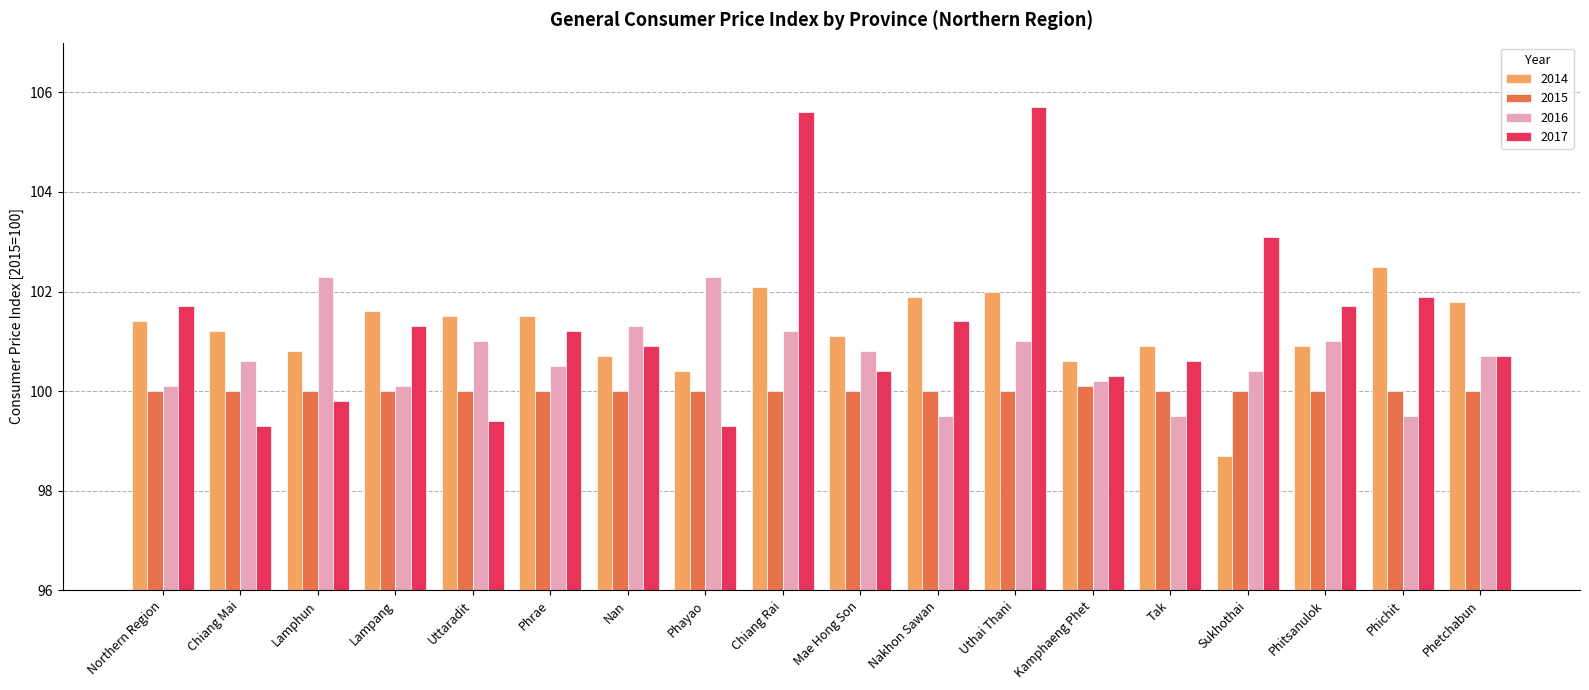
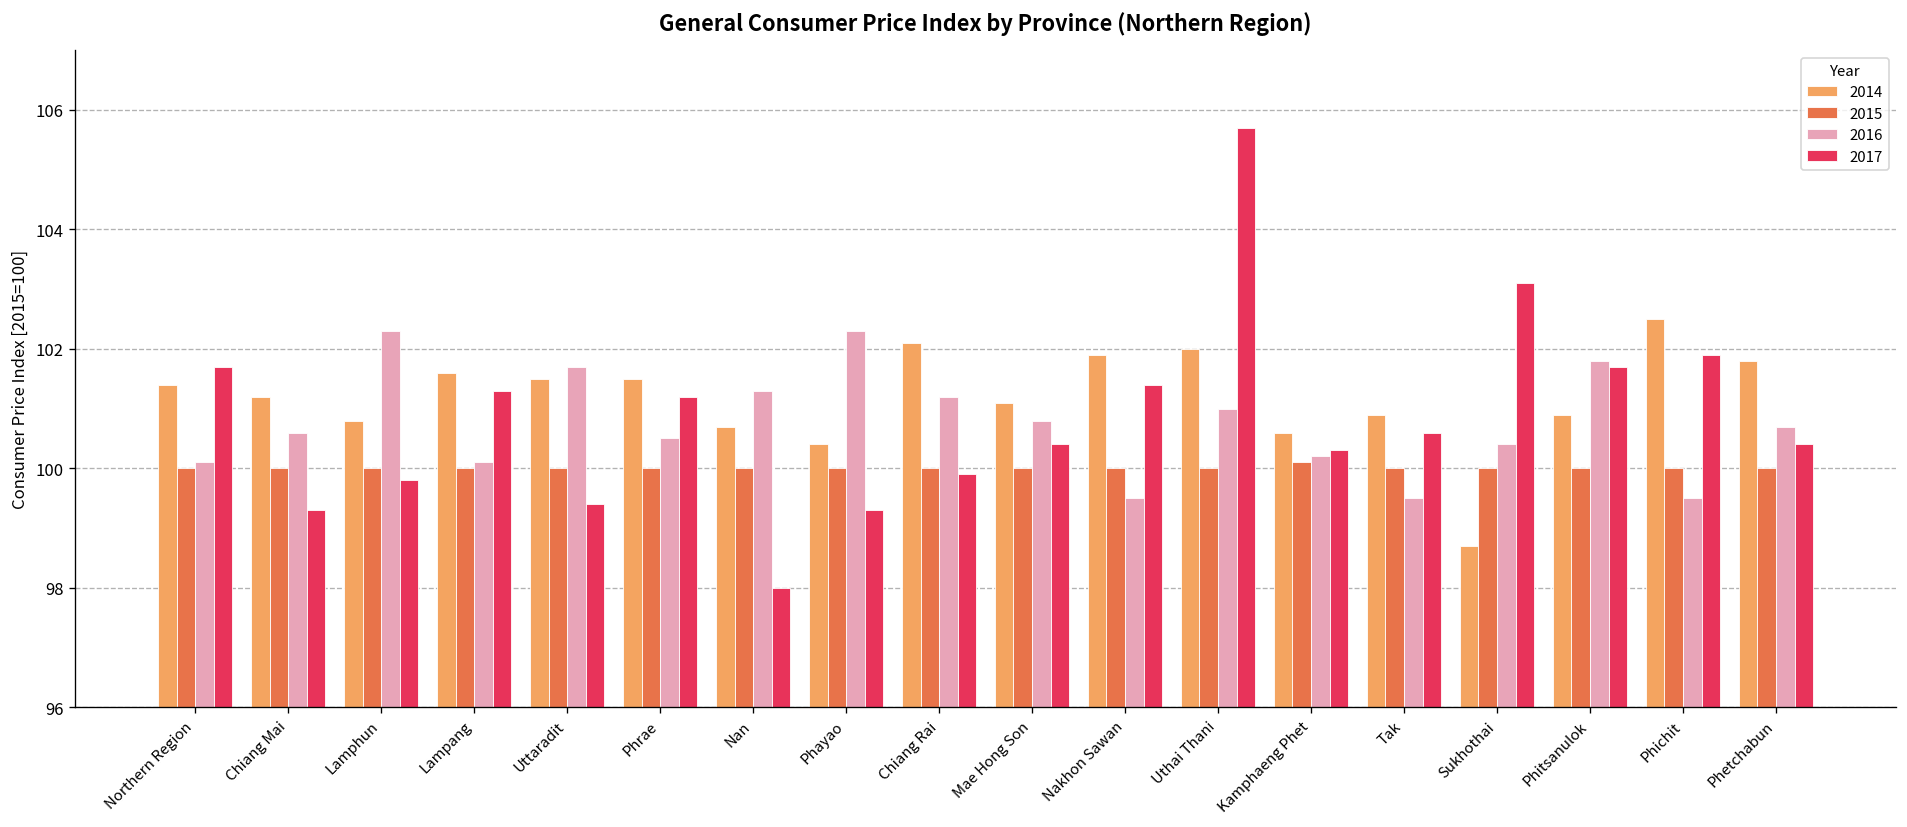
  {
    "2016": {
      "Northern Region": 100.1,
      "Chiang Mai": 100.6,
      "Lamphun": 102.3,
      "Lampang": 100.1,
-     "Uttaradit": 101.0,
+     "Uttaradit": 101.7,
      "Phrae": 100.5,
      "Nan": 101.3,
      "Phayao": 102.3,
      "Chiang Rai": 101.2,
      "Mae Hong Son": 100.8,
      "Nakhon Sawan": 99.5,
      "Uthai Thani": 101.0,
      "Kamphaeng Phet": 100.2,
      "Tak": 99.5,
      "Sukhothai": 100.4,
-     "Phitsanulok": 101.0,
+     "Phitsanulok": 101.8,
      "Phichit": 99.5,
      "Phetchabun": 100.7
    },
    "2017": {
      "Northern Region": 101.7,
      "Chiang Mai": 99.3,
      "Lamphun": 99.8,
      "Lampang": 101.3,
      "Uttaradit": 99.4,
      "Phrae": 101.2,
-     "Nan": 100.9,
+     "Nan": 98.0,
      "Phayao": 99.3,
-     "Chiang Rai": 105.6,
+     "Chiang Rai": 99.9,
      "Mae Hong Son": 100.4,
      "Nakhon Sawan": 101.4,
      "Uthai Thani": 105.7,
      "Kamphaeng Phet": 100.3,
      "Tak": 100.6,
      "Sukhothai": 103.1,
      "Phitsanulok": 101.7,
      "Phichit": 101.9,
-     "Phetchabun": 100.7
+     "Phetchabun": 100.4
    }
  }
